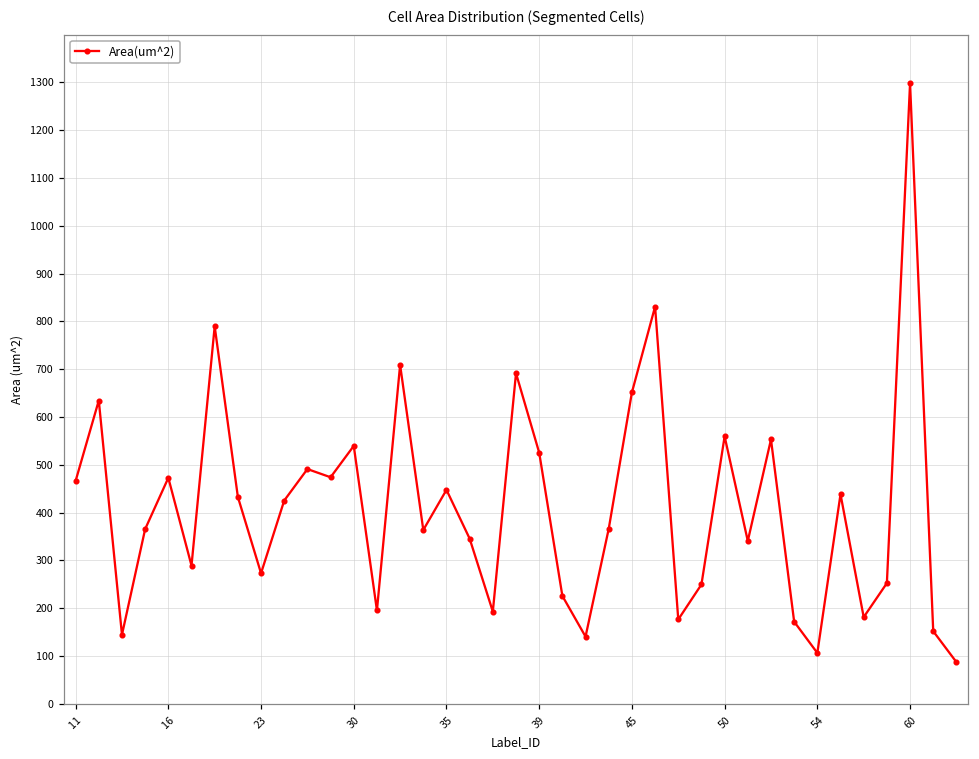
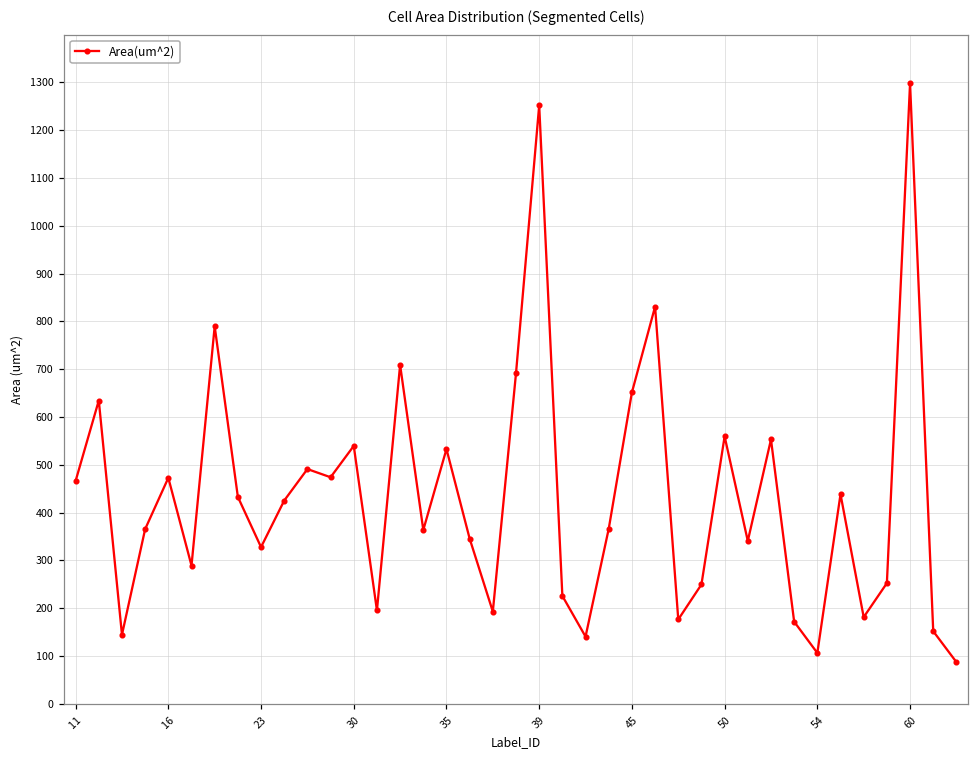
  {
    "11": 470,
    "16": 470,
-   "23": 270,
+   "23": 330,
    "30": 540,
-   "35": 450,
-   "39": 530,
+   "35": 530,
+   "39": 1250,
    "45": 650,
    "50": 560,
    "54": 110,
    "60": 1300
  }
